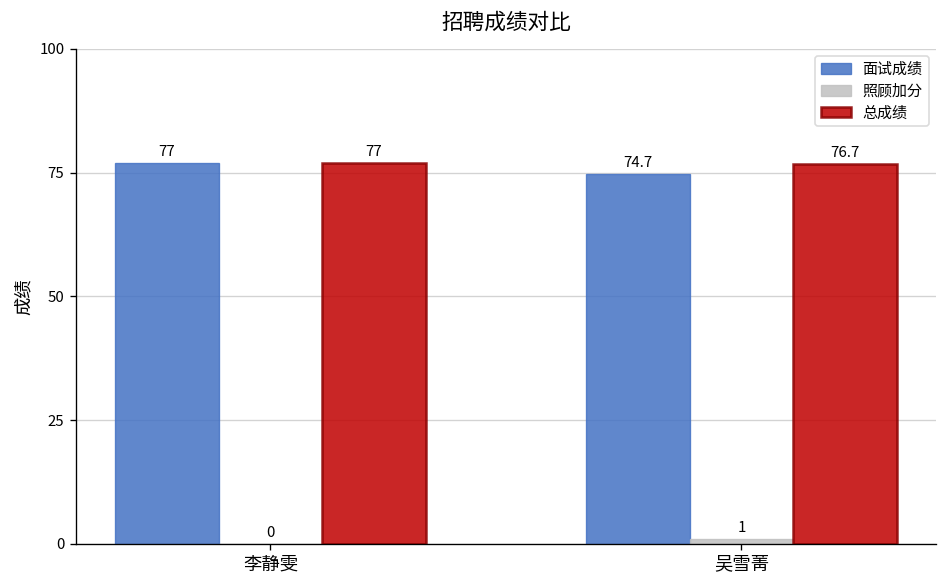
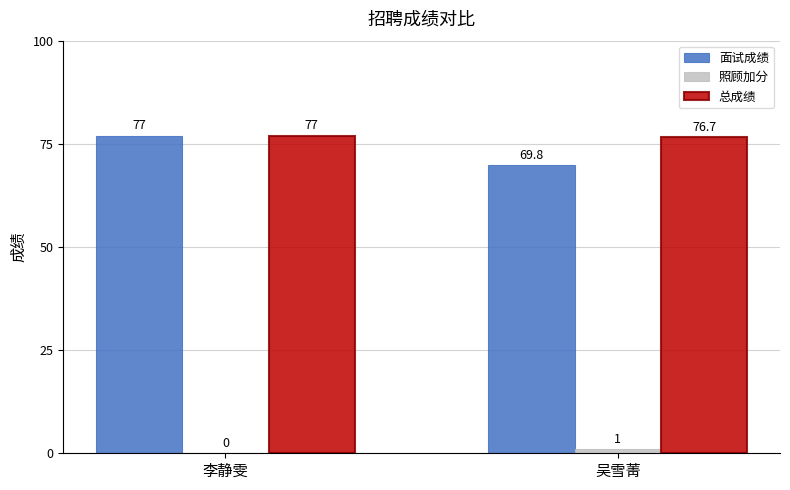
  {
    "面试成绩": {
      "李静雯": 77,
-     "吴雪菁": 74.7
+     "吴雪菁": 69.8
    },
    "照顾加分": {
      "李静雯": 0,
      "吴雪菁": 1
    },
    "总成绩": {
      "李静雯": 77,
      "吴雪菁": 76.7
    }
  }
